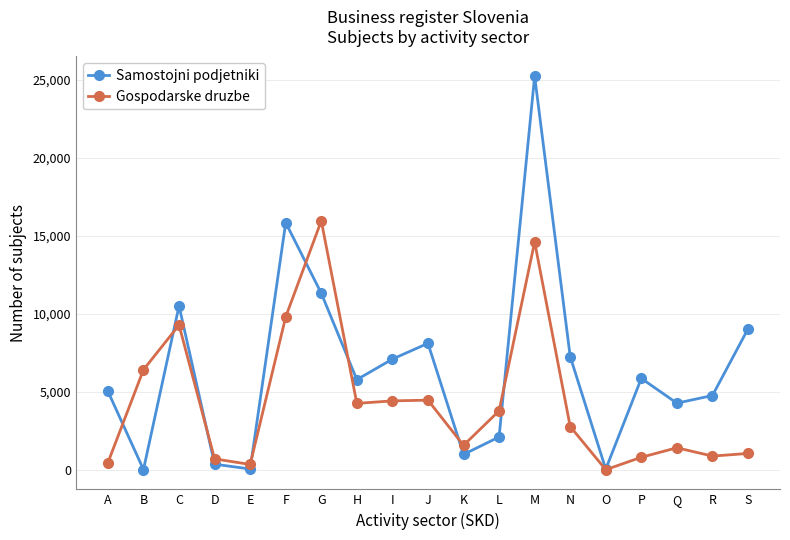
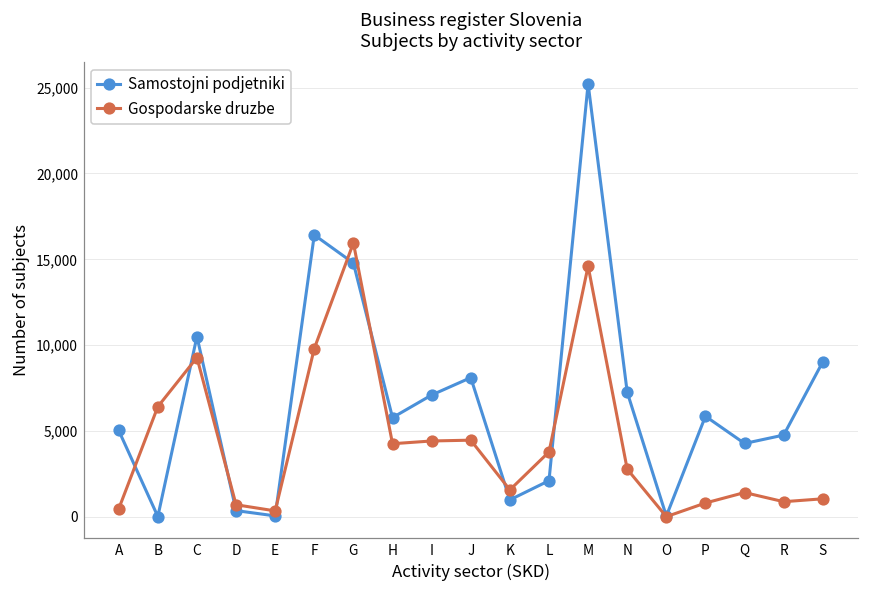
  {
    "Samostojni podjetniki": {
      "A": "5,000",
      "B": "0",
      "C": "10,500",
      "D": "400",
      "E": "100",
-     "F": "15,800",
-     "G": "11,300",
+     "F": "16,400",
+     "G": "14,800",
      "H": "5,800",
      "I": "7,100",
      "J": "8,100",
      "K": "1,000",
      "L": "2,100",
      "M": "25,200",
      "N": "7,300",
      "P": "5,900",
      "Q": "4,300",
      "R": "4,800",
      "S": "9,000"
    },
    "Gospodarske druzbe": {
      "A": "500",
      "B": "6,400",
      "C": "9,300",
      "D": "700",
      "E": "400",
      "F": "9,800",
      "G": "16,000",
      "H": "4,300",
      "I": "4,400",
      "J": "4,500",
      "K": "1,600",
      "L": "3,800",
      "M": "14,600",
      "N": "2,800",
      "P": "800",
      "Q": "1,400",
      "R": "900",
      "S": "1,100"
    }
  }
